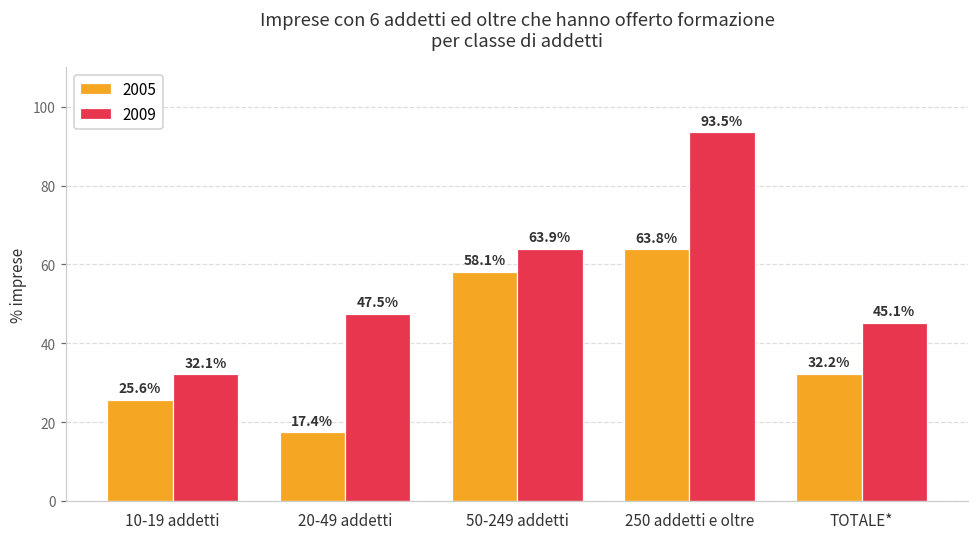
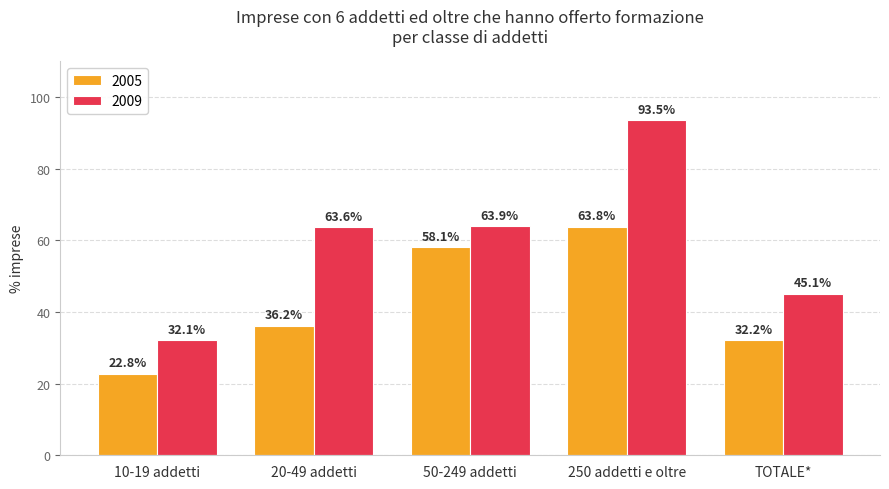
  {
    "2005": {
-     "10-19 addetti": "25.6%",
-     "20-49 addetti": "17.4%",
+     "10-19 addetti": "22.8%",
+     "20-49 addetti": "36.2%",
      "50-249 addetti": "58.1%",
      "250 addetti e oltre": "63.8%",
      "TOTALE*": "32.2%"
    },
    "2009": {
      "10-19 addetti": "32.1%",
-     "20-49 addetti": "47.5%",
+     "20-49 addetti": "63.6%",
      "50-249 addetti": "63.9%",
      "250 addetti e oltre": "93.5%",
      "TOTALE*": "45.1%"
    }
  }
